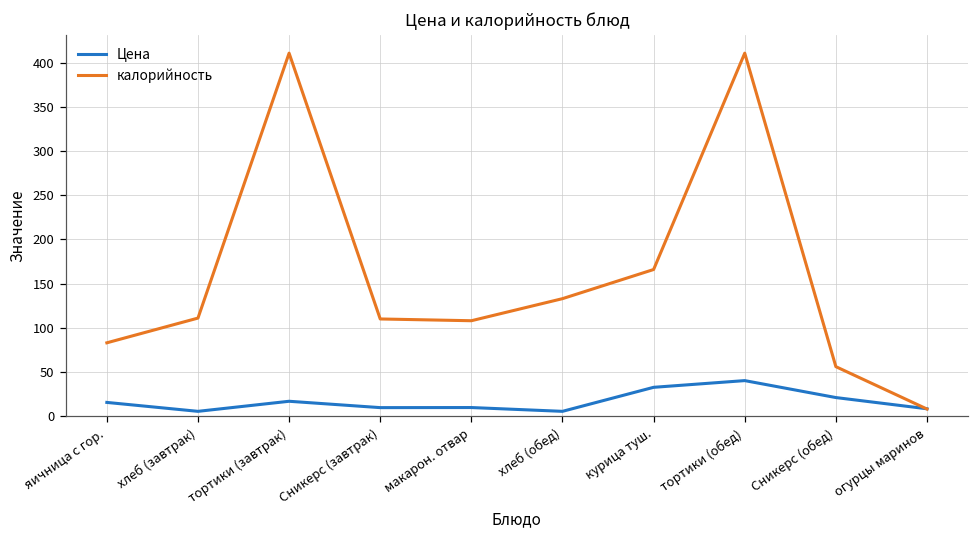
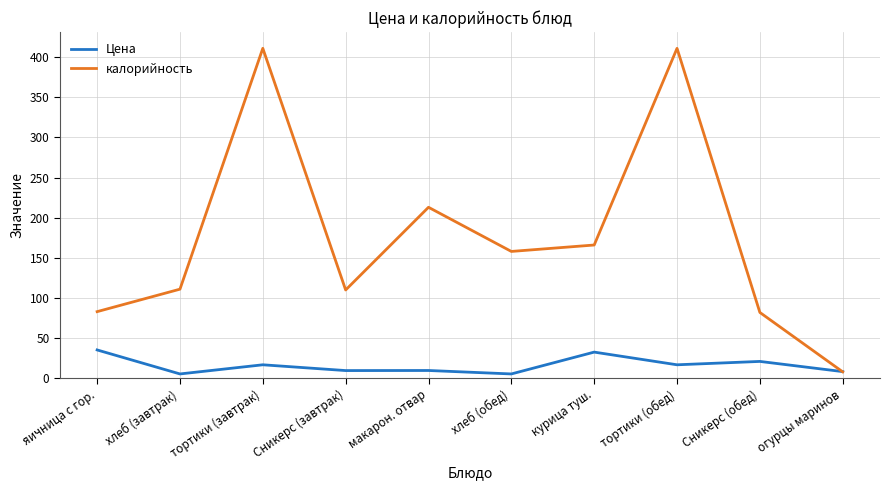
  {
    "Цена": {
-     "яичница с гор.": 20,
+     "яичница с гор.": 40,
      "хлеб (завтрак)": 10,
      "тортики (завтрак)": 20,
      "Сникерс (завтрак)": 10,
      "макарон. отвар": 10,
      "хлеб (обед)": 10,
      "курица туш.": 30,
-     "тортики (обед)": 40,
+     "тортики (обед)": 20,
      "Сникерс (обед)": 20
    },
    "калорийность": {
      "яичница с гор.": 80,
      "хлеб (завтрак)": 110,
      "тортики (завтрак)": 410,
      "Сникерс (завтрак)": 110,
-     "макарон. отвар": 110,
-     "хлеб (обед)": 130,
+     "макарон. отвар": 210,
+     "хлеб (обед)": 160,
      "курица туш.": 170,
      "тортики (обед)": 410,
-     "Сникерс (обед)": 60
+     "Сникерс (обед)": 80
    }
  }
